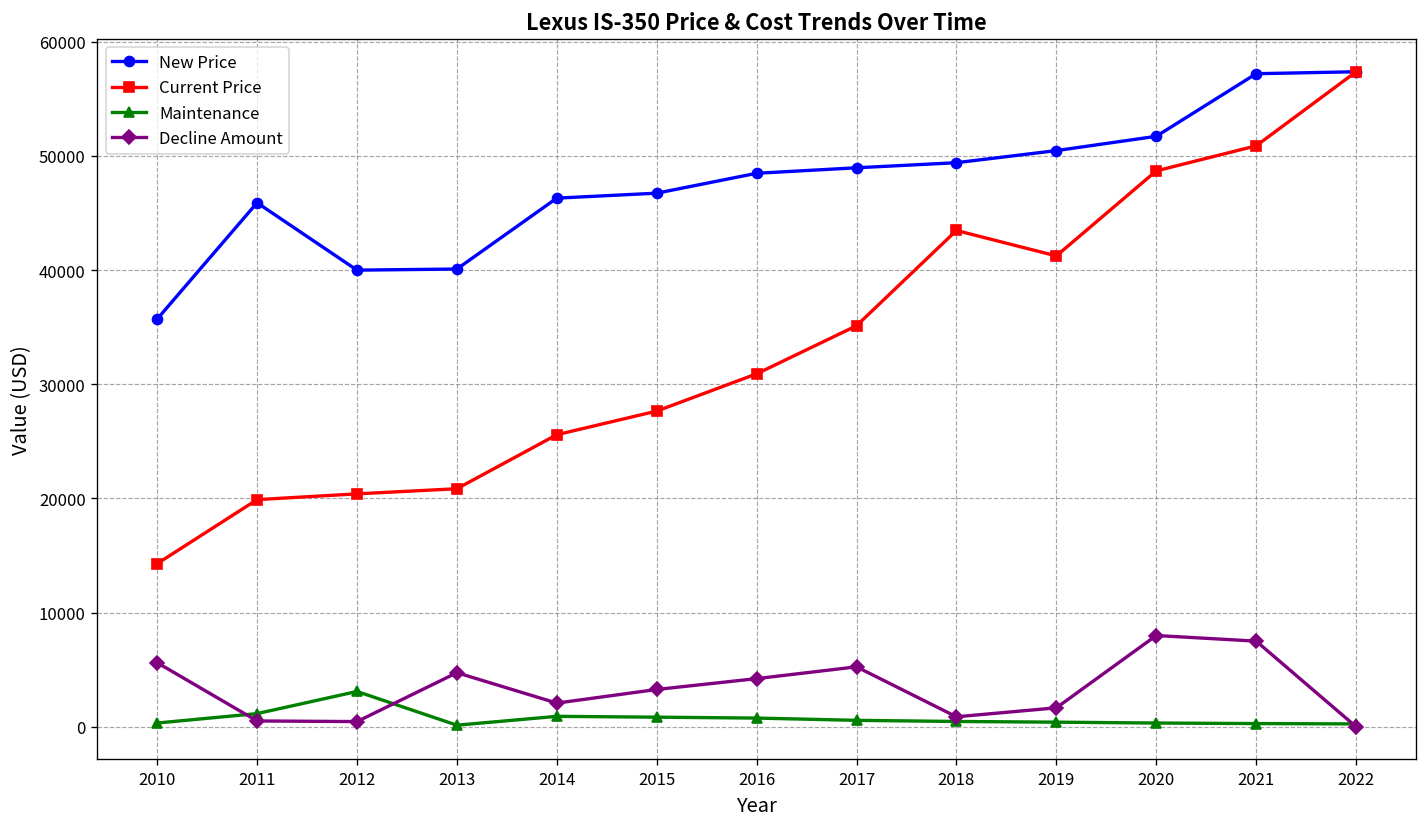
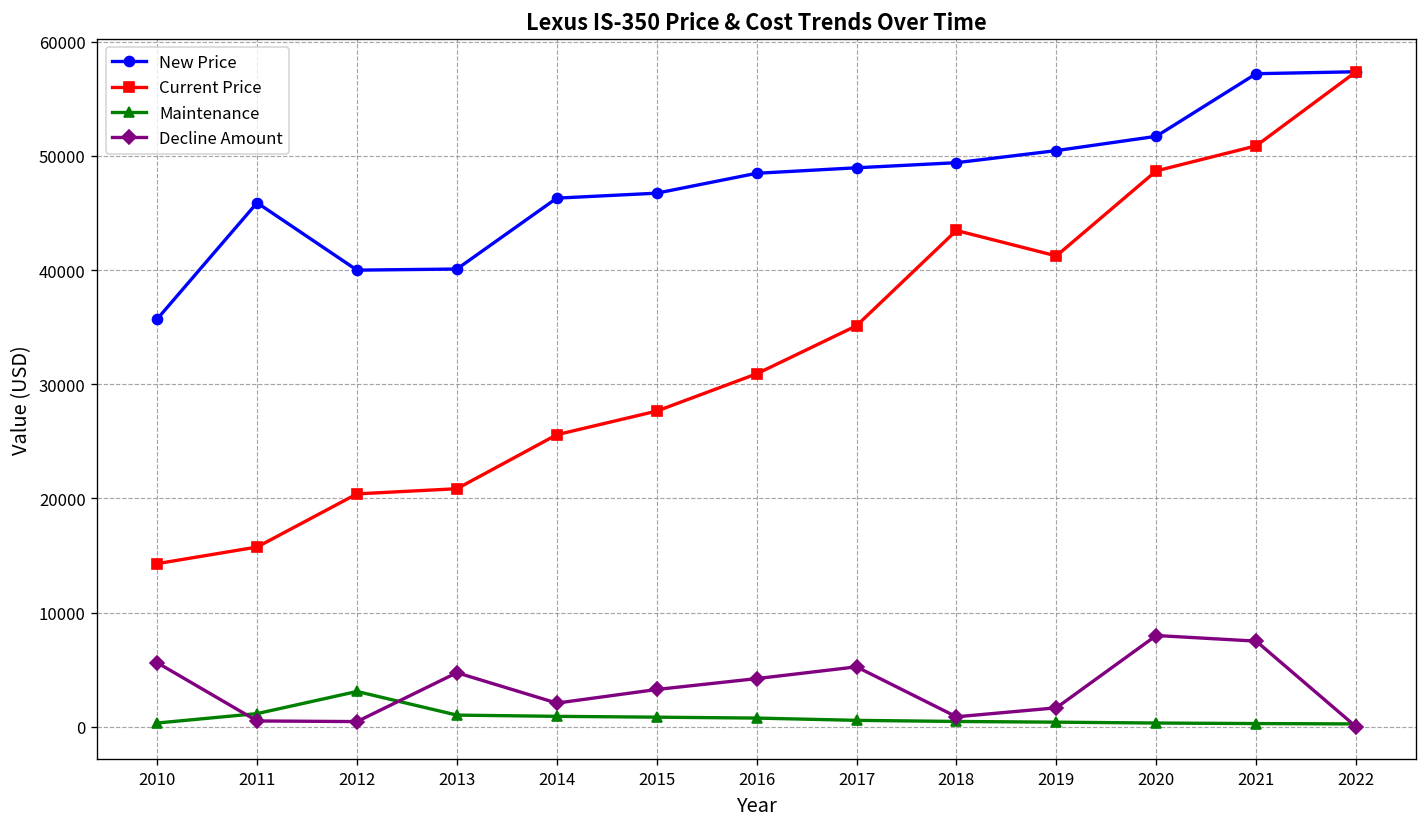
  {
    "New Price": {
      "2010": 36000,
      "2011": 46000,
      "2012": 40000,
      "2013": 40000,
      "2014": 46000,
      "2015": 47000,
      "2016": 48000,
      "2017": 49000,
      "2018": 49000,
      "2019": 50000,
      "2020": 52000,
      "2021": 57000
    },
    "Current Price": {
      "2010": 14000,
-     "2011": 20000,
+     "2011": 16000,
      "2012": 20000,
      "2013": 21000,
      "2014": 26000,
      "2015": 28000,
      "2016": 31000,
      "2017": 35000,
      "2018": 43000,
      "2019": 41000,
      "2020": 49000,
      "2021": 51000
    },
    "Maintenance": {
      "2010": 0,
      "2011": 1000,
      "2012": 3000,
-     "2013": 0,
+     "2013": 1000,
      "2014": 1000,
      "2015": 1000,
      "2016": 1000,
      "2017": 1000,
      "2018": 0,
      "2019": 0,
      "2020": 0,
      "2021": 0
    },
    "Decline Amount": {
      "2010": 6000,
      "2011": 1000,
      "2012": 0,
      "2013": 5000,
      "2014": 2000,
      "2015": 3000,
      "2016": 4000,
      "2017": 5000,
      "2018": 1000,
      "2019": 2000,
      "2020": 8000,
      "2021": 7000
    }
  }
